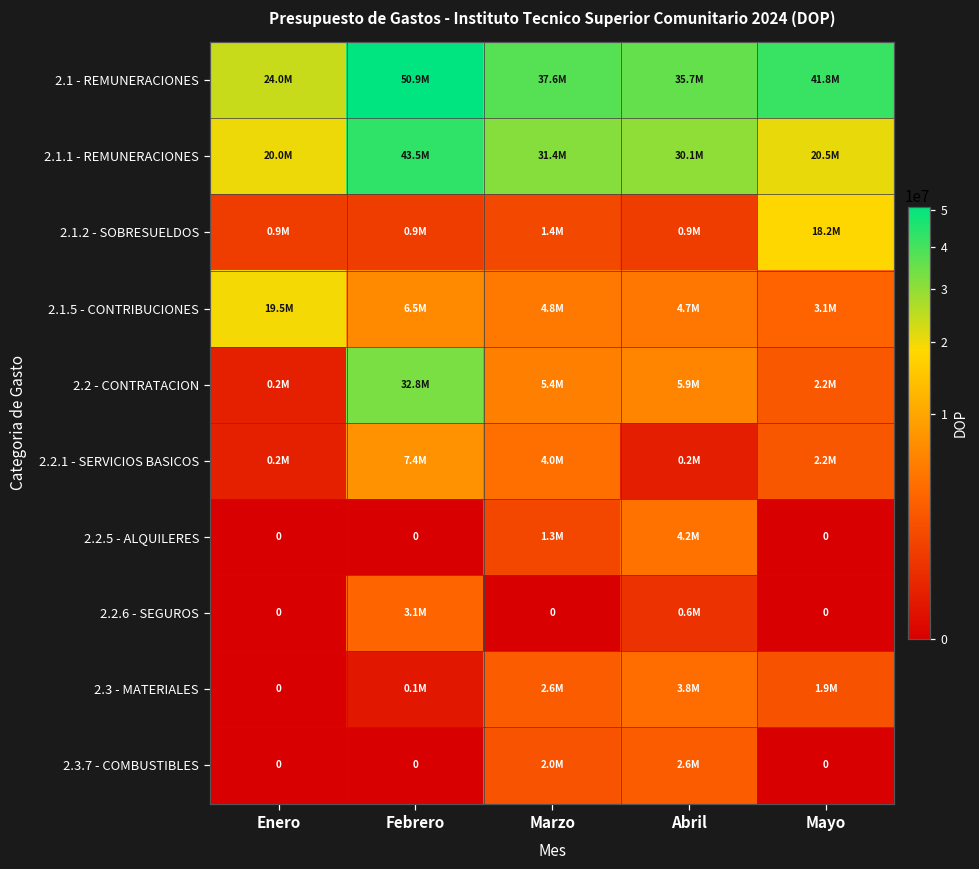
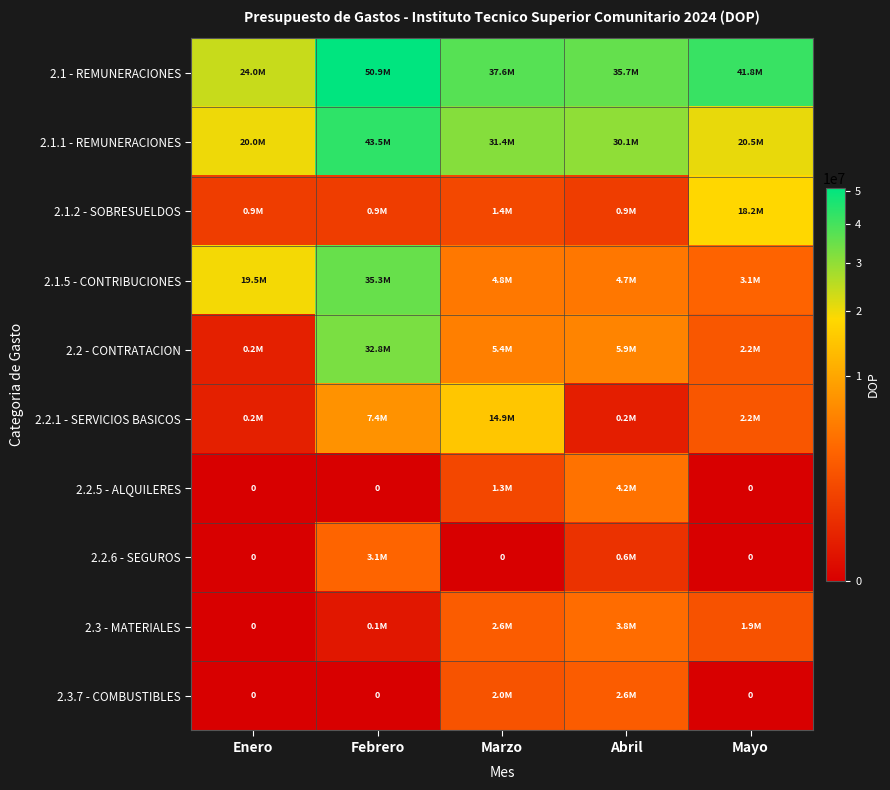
  {
    "2.1 - REMUNERACIONES": {
      "Enero": "24.0M",
      "Febrero": "50.9M",
      "Marzo": "37.6M",
      "Abril": "35.7M",
      "Mayo": "41.8M"
    },
    "2.1.1 - REMUNERACIONES": {
      "Enero": "20.0M",
      "Febrero": "43.5M",
      "Marzo": "31.4M",
      "Abril": "30.1M",
      "Mayo": "20.5M"
    },
    "2.1.2 - SOBRESUELDOS": {
      "Enero": "0.9M",
      "Febrero": "0.9M",
      "Marzo": "1.4M",
      "Abril": "0.9M",
      "Mayo": "18.2M"
    },
    "2.1.5 - CONTRIBUCIONES": {
      "Enero": "19.5M",
-     "Febrero": "6.5M",
+     "Febrero": "35.3M",
      "Marzo": "4.8M",
      "Abril": "4.7M",
      "Mayo": "3.1M"
    },
    "2.2 - CONTRATACION": {
      "Enero": "0.2M",
      "Febrero": "32.8M",
      "Marzo": "5.4M",
      "Abril": "5.9M",
      "Mayo": "2.2M"
    },
    "2.2.1 - SERVICIOS BASICOS": {
      "Enero": "0.2M",
      "Febrero": "7.4M",
-     "Marzo": "4.0M",
+     "Marzo": "14.9M",
      "Abril": "0.2M",
      "Mayo": "2.2M"
    },
    "2.2.5 - ALQUILERES": {
      "Enero": "0",
      "Febrero": "0",
      "Marzo": "1.3M",
      "Abril": "4.2M",
      "Mayo": "0"
    },
    "2.2.6 - SEGUROS": {
      "Enero": "0",
      "Febrero": "3.1M",
      "Marzo": "0",
      "Abril": "0.6M",
      "Mayo": "0"
    },
    "2.3 - MATERIALES": {
      "Enero": "0",
      "Febrero": "0.1M",
      "Marzo": "2.6M",
      "Abril": "3.8M",
      "Mayo": "1.9M"
    },
    "2.3.7 - COMBUSTIBLES": {
      "Enero": "0",
      "Febrero": "0",
      "Marzo": "2.0M",
      "Abril": "2.6M",
      "Mayo": "0"
    }
  }
